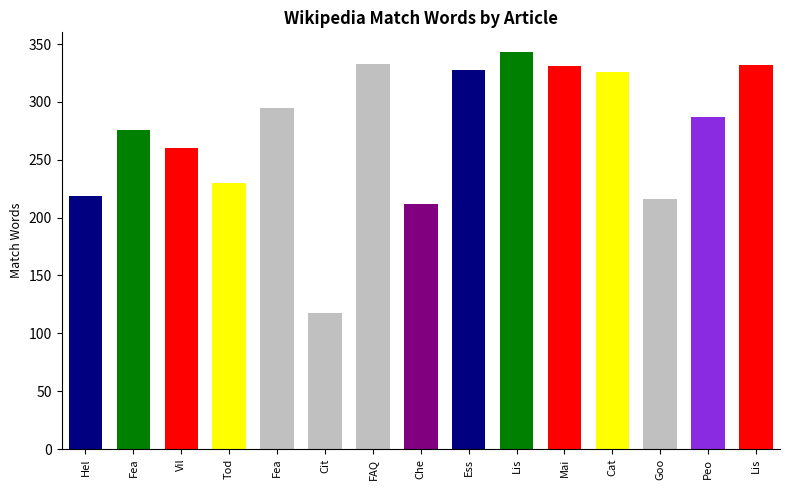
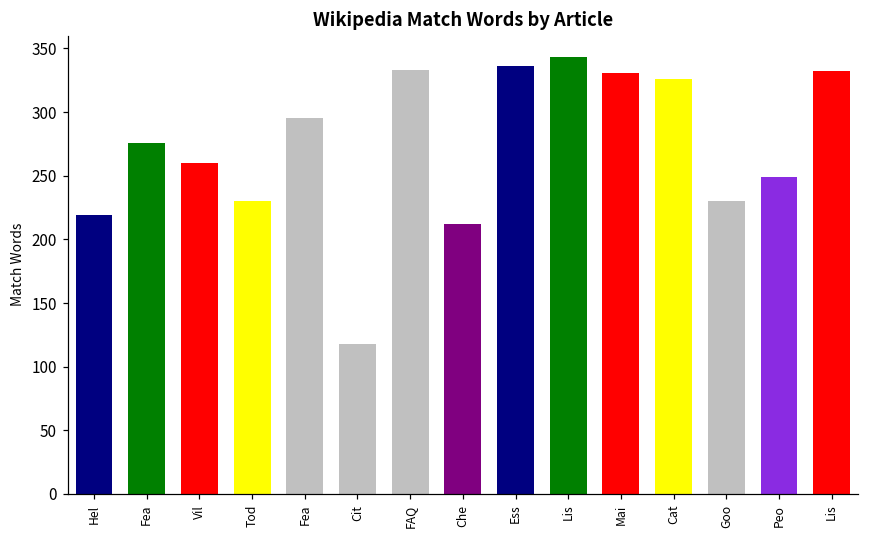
  {
    "Hel": 219,
    "Vil": 260,
    "Tod": 230,
    "Cit": 118,
    "FAQ": 333,
    "Che": 212,
-   "Ess": 328,
+   "Ess": 336,
    "Mai": 331,
    "Cat": 326,
-   "Goo": 216,
-   "Peo": 287
+   "Goo": 230,
+   "Peo": 249
  }
